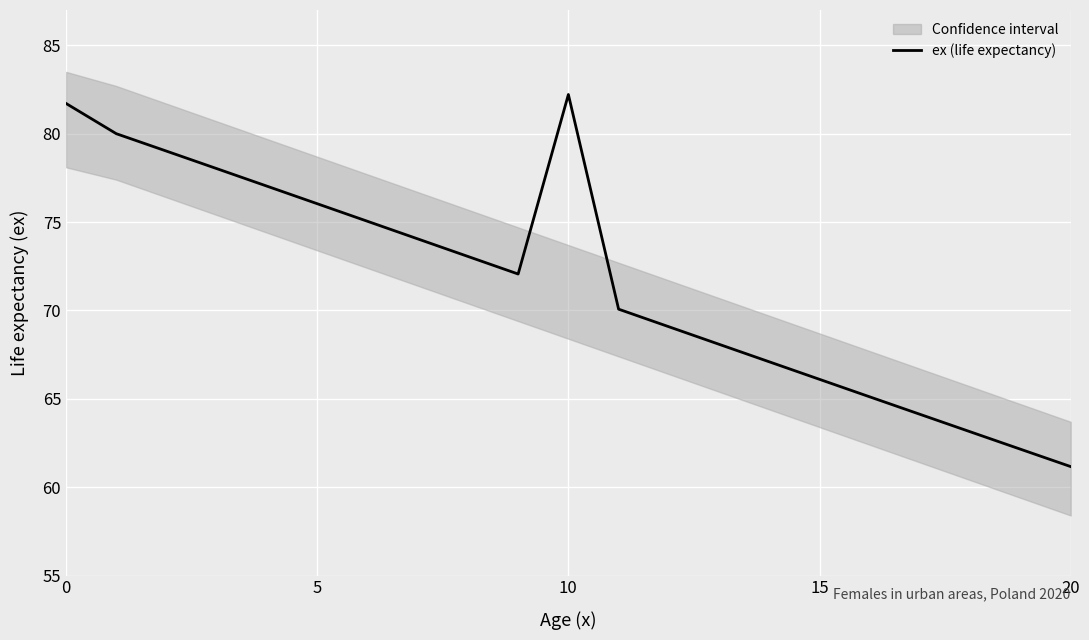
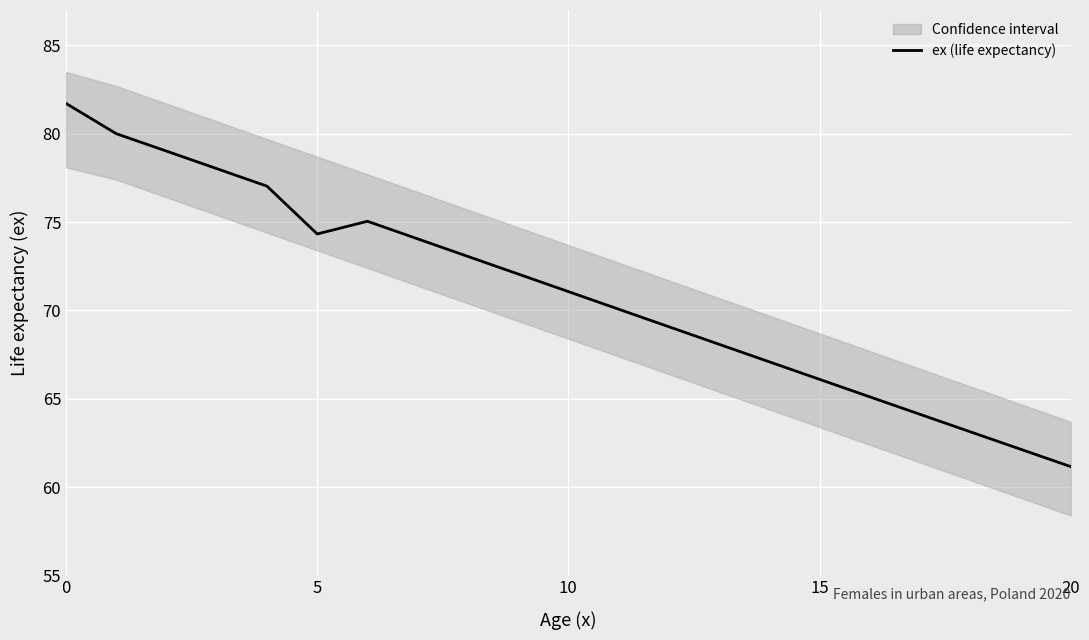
  {
    "ex (life expectancy)": {
      "0": 81.7,
-     "5": 76.0,
-     "10": 82.2,
+     "5": 74.3,
+     "10": 71.1,
      "15": 66.1,
      "20": 61.2
    }
  }
